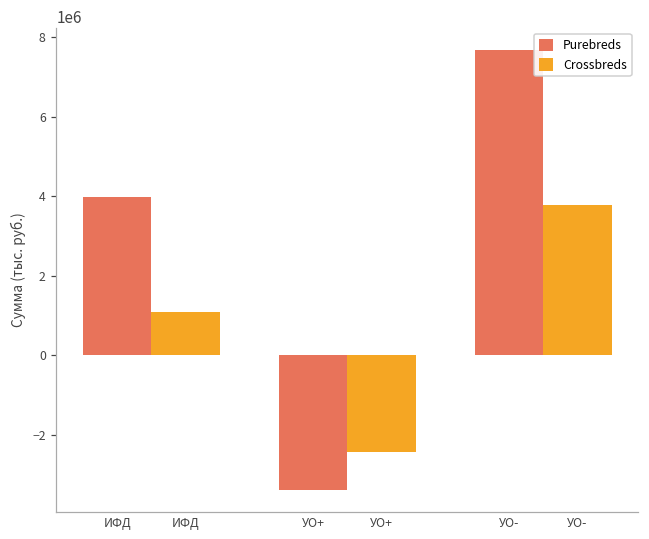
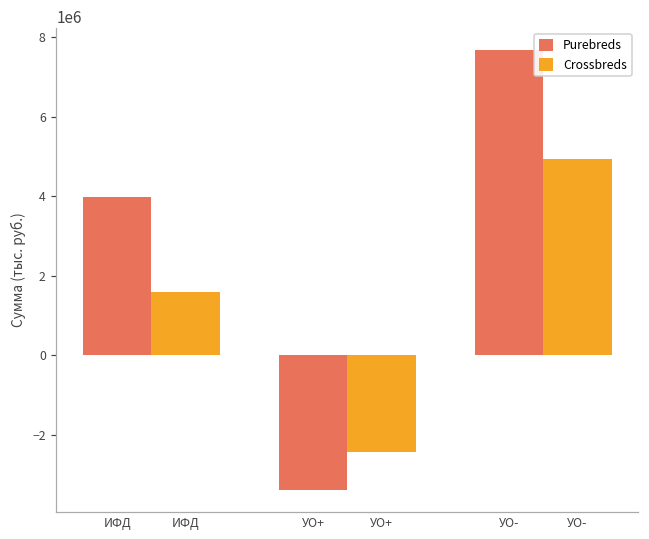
  {
    "Purebreds": {
      "ИФД": 4000000,
      "УО+": -3400000,
      "УО-": 7700000
    },
    "Crossbreds": {
-     "ИФД": 1100000,
+     "ИФД": 1600000,
      "УО+": -2400000,
-     "УО-": 3800000
+     "УО-": 4900000
    }
  }
